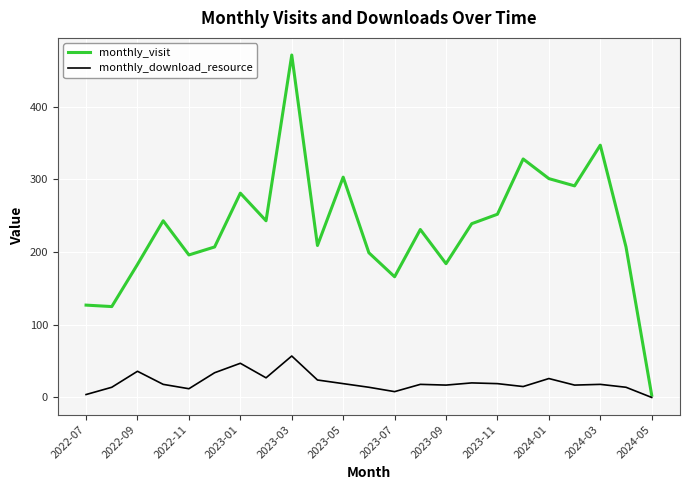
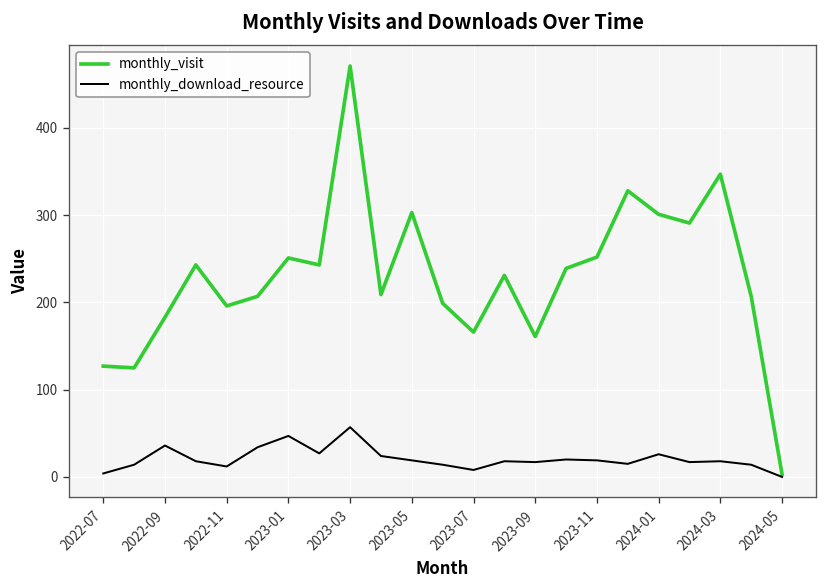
  {
    "monthly_visit": {
      "2022-07": 130,
      "2022-09": 180,
      "2022-11": 200,
-     "2023-01": 280,
+     "2023-01": 250,
      "2023-03": 470,
      "2023-05": 300,
      "2023-07": 170,
-     "2023-09": 180,
+     "2023-09": 160,
      "2023-11": 250,
      "2024-01": 300,
      "2024-03": 350
    },
    "monthly_download_resource": {
      "2022-07": 0,
      "2022-09": 40,
      "2022-11": 10,
      "2023-01": 50,
      "2023-03": 60,
      "2023-05": 20,
      "2023-07": 10,
      "2023-09": 20,
      "2023-11": 20,
      "2024-01": 30,
      "2024-03": 20
    }
  }
